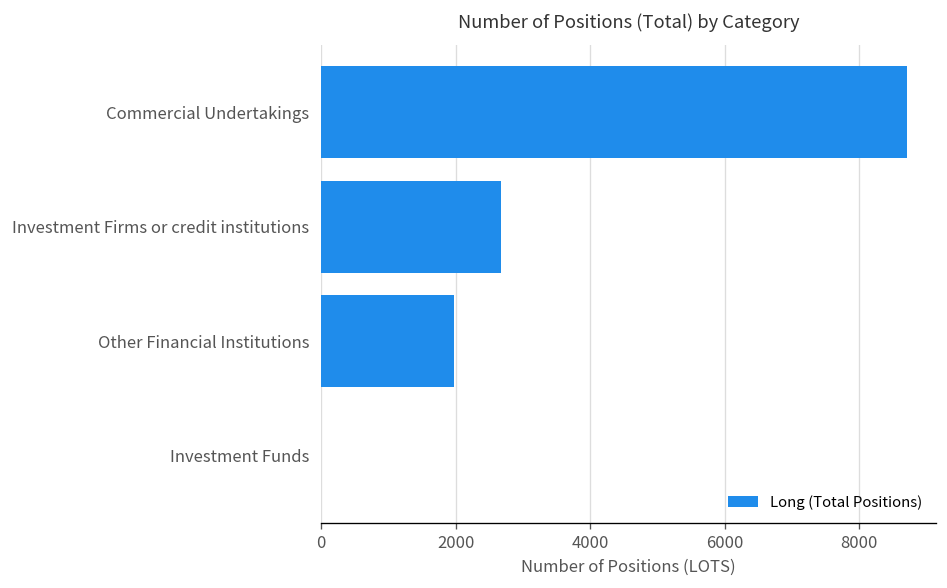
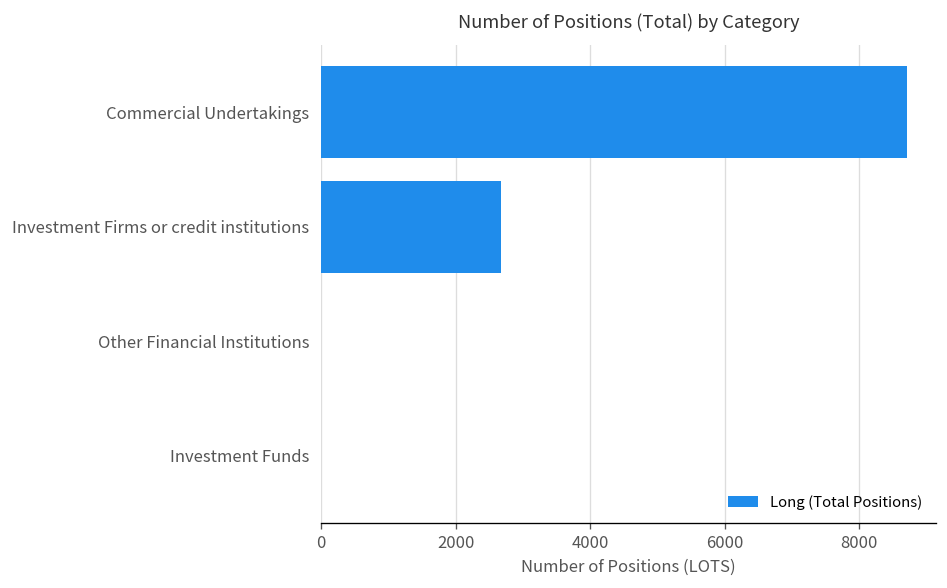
  {
    "Commercial Undertakings": 8700,
    "Investment Firms or credit institutions": 2700,
-   "Other Financial Institutions": 2000,
+   "Other Financial Institutions": 0,
    "Investment Funds": 0
  }
